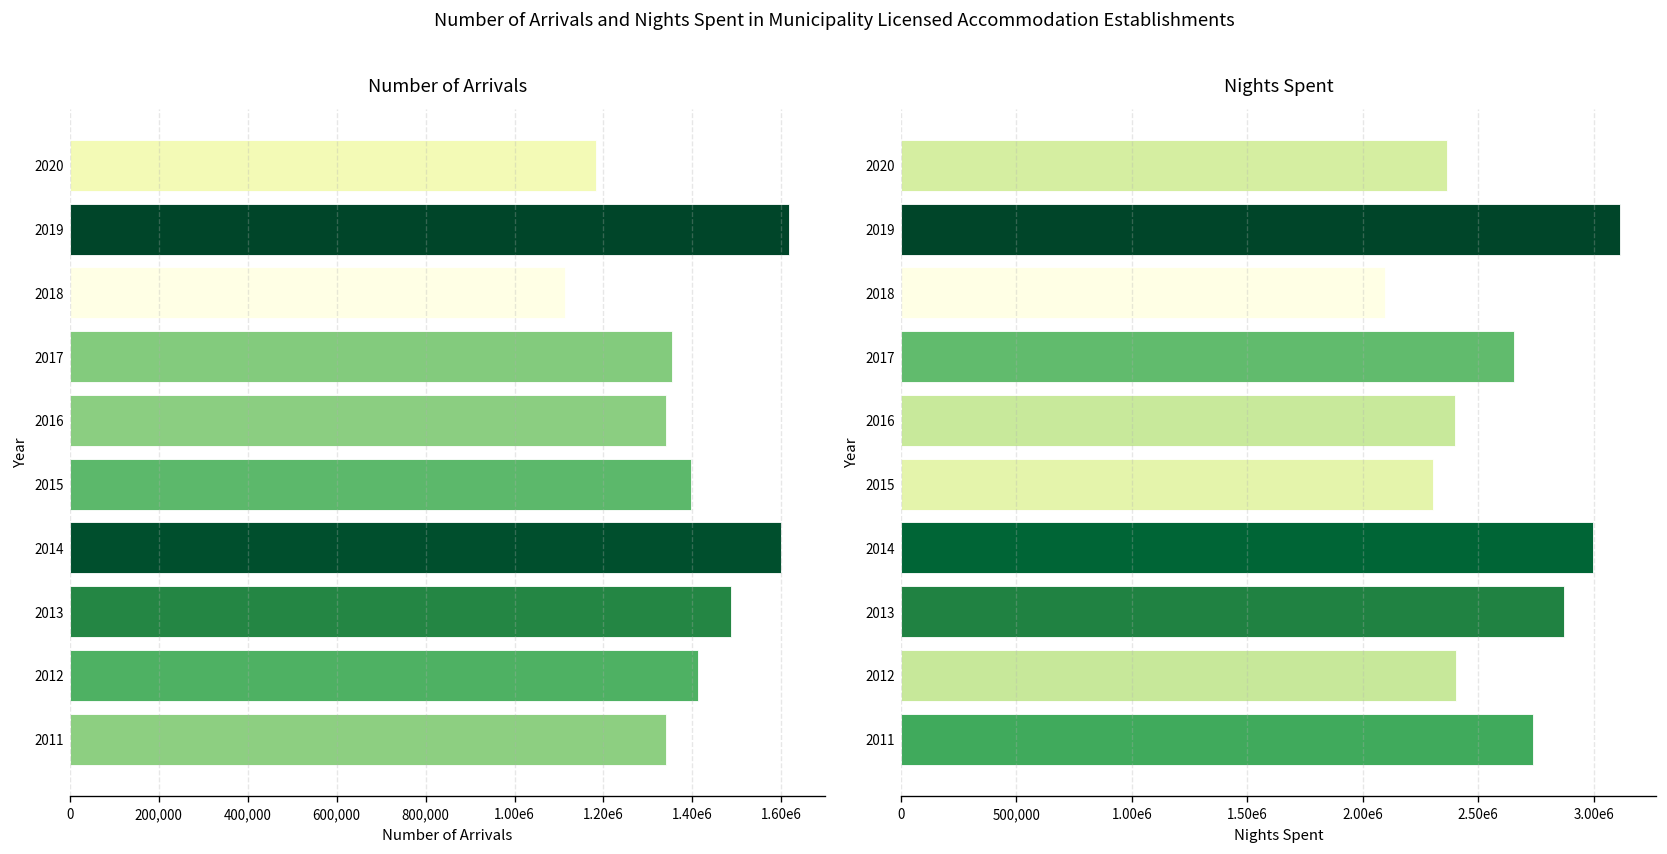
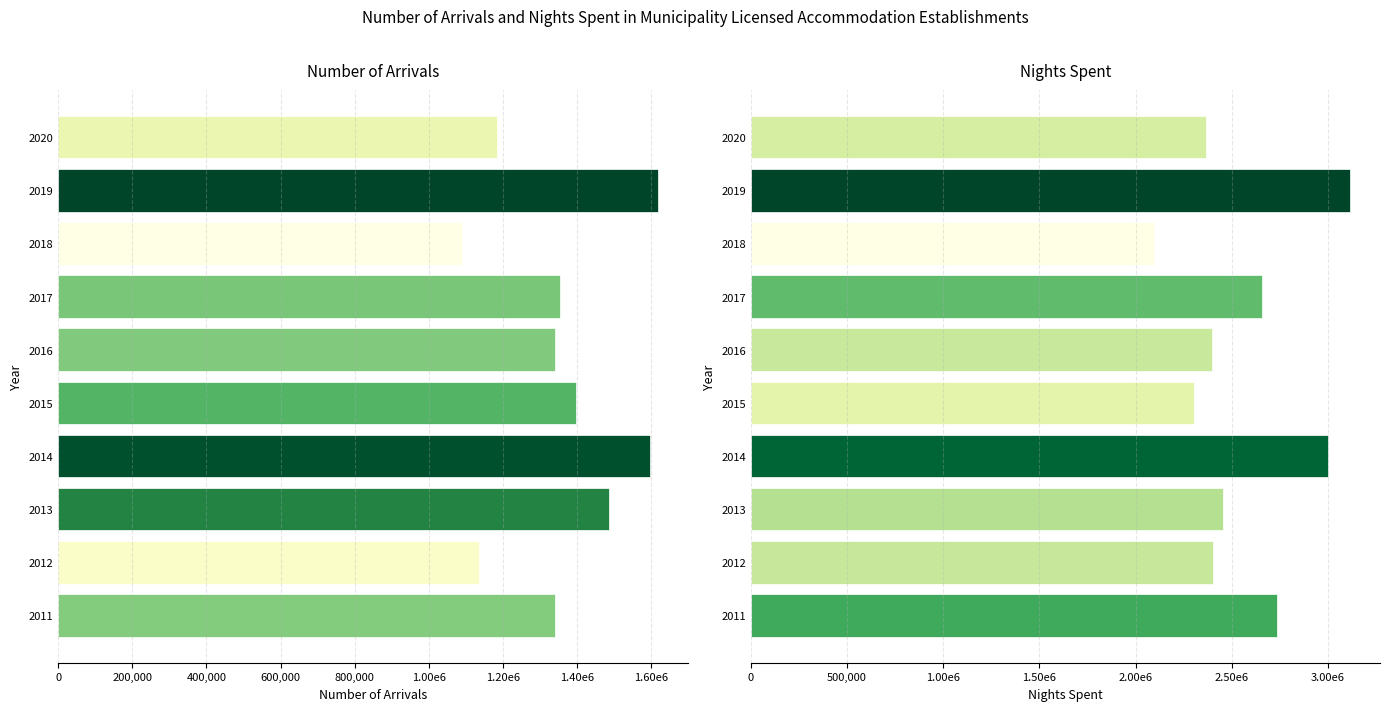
  {
    "Number of Arrivals": {
      "2020": "1,180,000",
      "2019": "1,620,000",
-     "2018": "1,110,000",
+     "2018": "1,090,000",
      "2017": "1,350,000",
      "2016": "1,340,000",
      "2015": "1,400,000",
      "2014": "1,600,000",
      "2013": "1,490,000",
-     "2012": "1,410,000",
+     "2012": "1,130,000",
      "2011": "1,340,000"
    },
    "Nights Spent": {
      "2020": "2,360,000",
      "2019": "3,110,000",
      "2018": "2,090,000",
      "2017": "2,660,000",
      "2016": "2,400,000",
      "2015": "2,300,000",
      "2014": "3,000,000",
-     "2013": "2,870,000",
+     "2013": "2,460,000",
      "2012": "2,400,000",
      "2011": "2,740,000"
    }
  }
